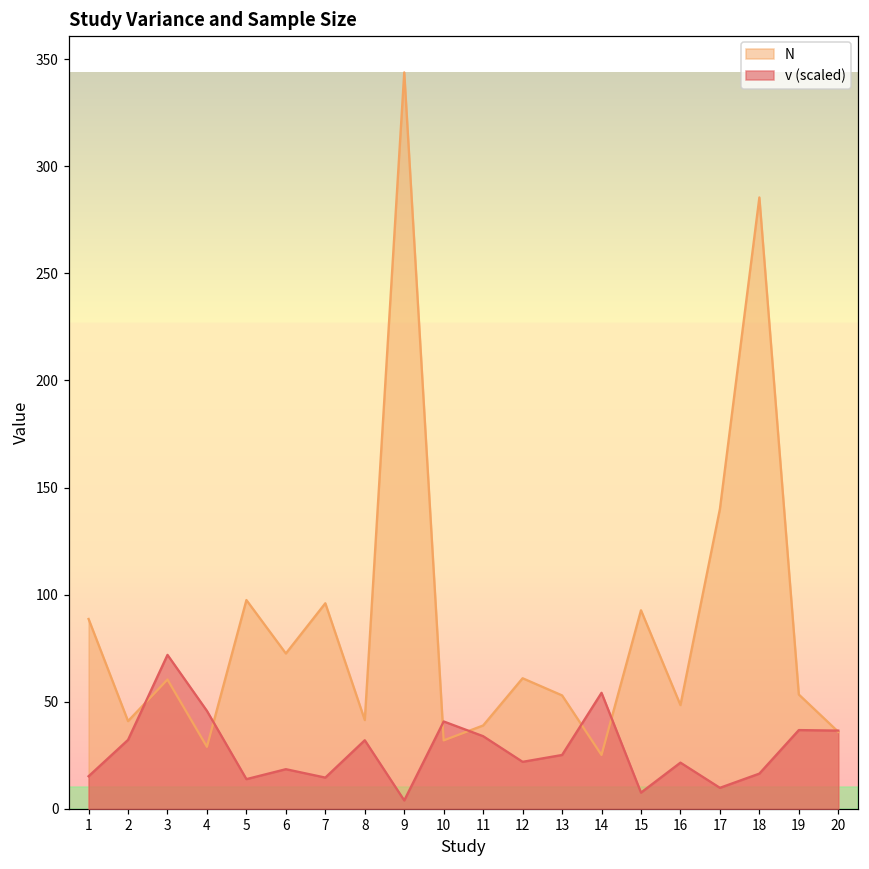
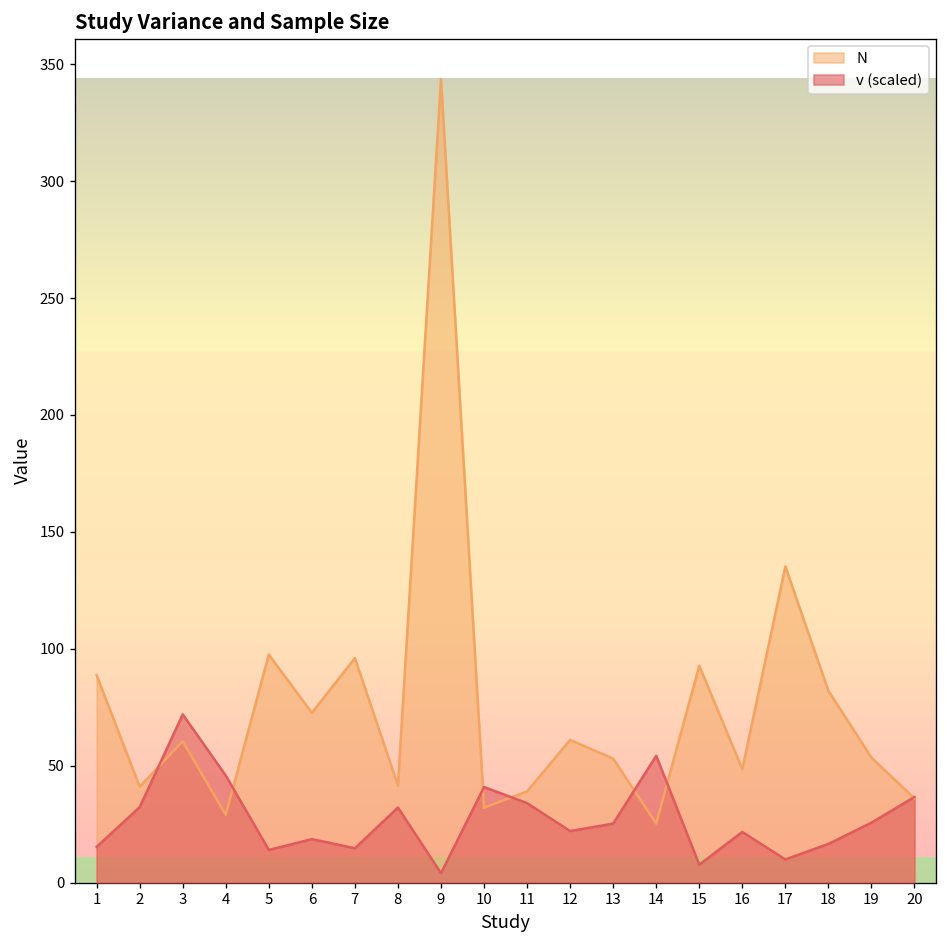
  {
    "N": {
      "1": 89,
      "2": 41,
      "3": 60,
      "4": 29,
      "5": 98,
      "6": 73,
      "7": 96,
      "8": 42,
      "9": 344,
      "10": 32,
      "11": 39,
      "12": 61,
      "13": 53,
      "14": 25,
      "15": 93,
      "16": 48,
-     "17": 140,
-     "18": 285,
+     "17": 135,
+     "18": 82,
      "19": 53
    },
    "v (scaled)": {
      "1": 15,
      "2": 32,
      "3": 72,
      "4": 46,
      "5": 14,
      "6": 19,
      "7": 15,
      "8": 32,
      "10": 41,
      "11": 34,
      "12": 22,
      "13": 25,
      "14": 54,
      "16": 22,
      "18": 17,
-     "19": 37
+     "19": 26
    }
  }
